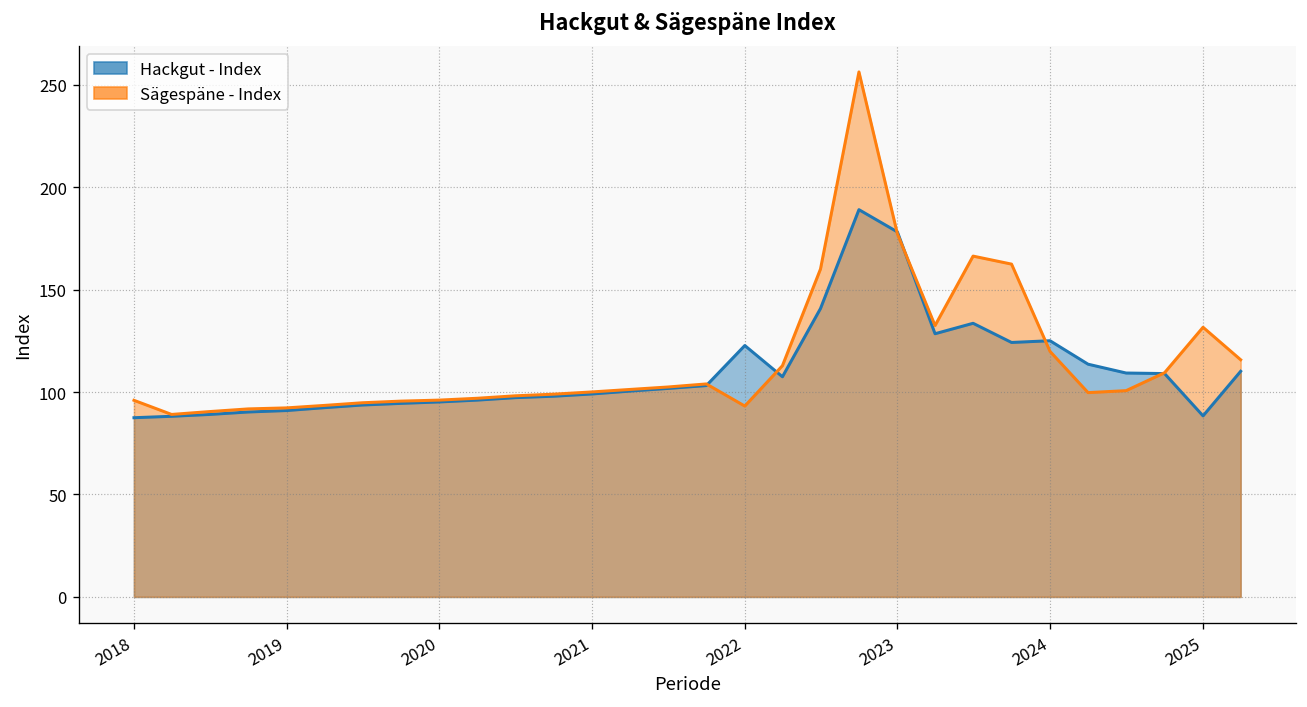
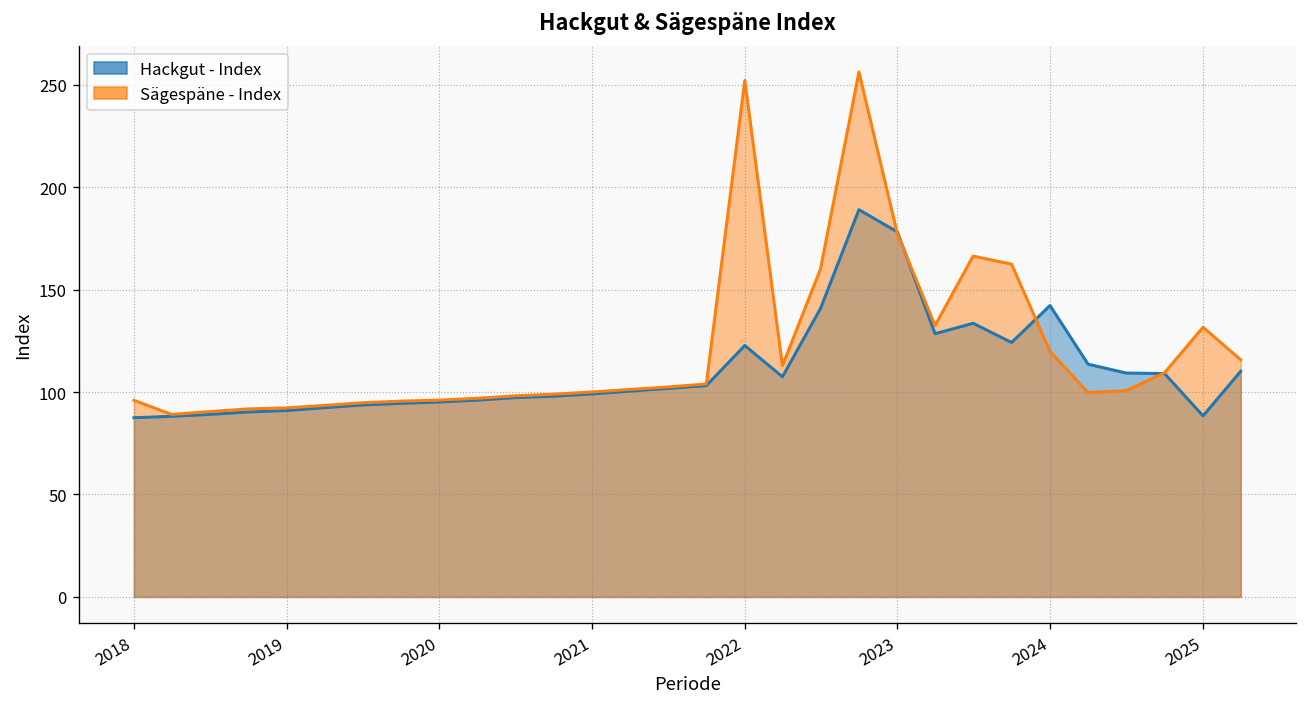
  {
    "Hackgut - Index": {
      "2018": 88,
      "2022": 123,
-     "2024": 125,
+     "2024": 142,
      "2025": 88
    },
    "Sägespäne - Index": {
      "2018": 96,
-     "2022": 93,
+     "2022": 252,
      "2024": 120,
      "2025": 132
    }
  }
